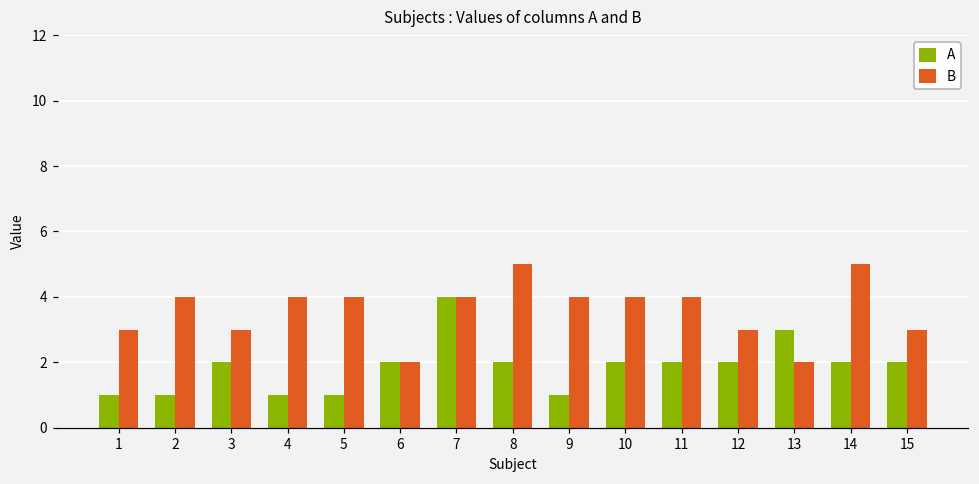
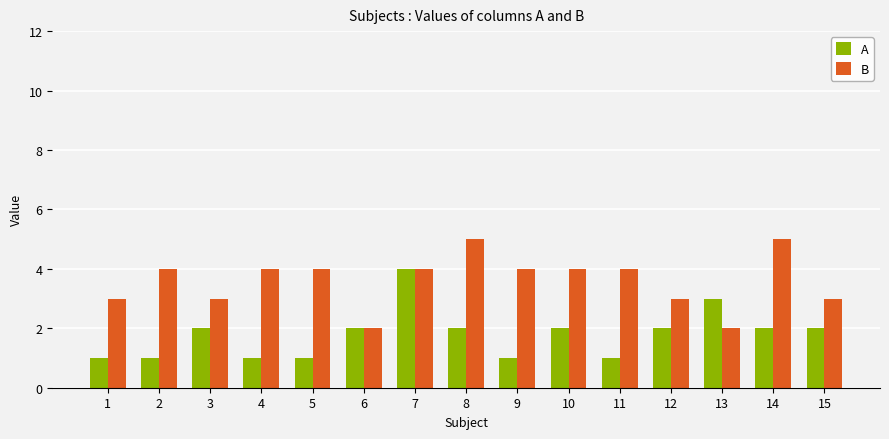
  {
    "A": {
      "1": 1,
      "2": 1,
      "3": 2,
      "4": 1,
      "5": 1,
      "6": 2,
      "7": 4,
      "8": 2,
      "9": 1,
      "10": 2,
-     "11": 2,
+     "11": 1,
      "12": 2,
      "13": 3,
      "14": 2,
      "15": 2
    },
    "B": {
      "1": 3,
      "2": 4,
      "3": 3,
      "4": 4,
      "5": 4,
      "6": 2,
      "7": 4,
      "8": 5,
      "9": 4,
      "10": 4,
      "11": 4,
      "12": 3,
      "13": 2,
      "14": 5,
      "15": 3
    }
  }
